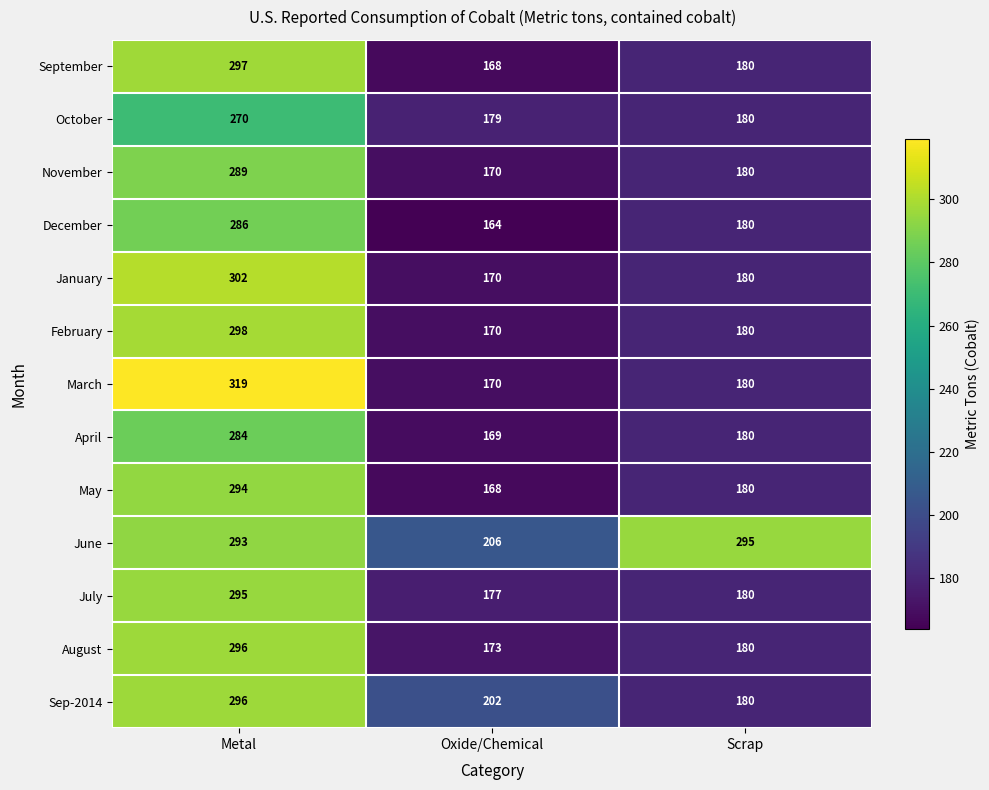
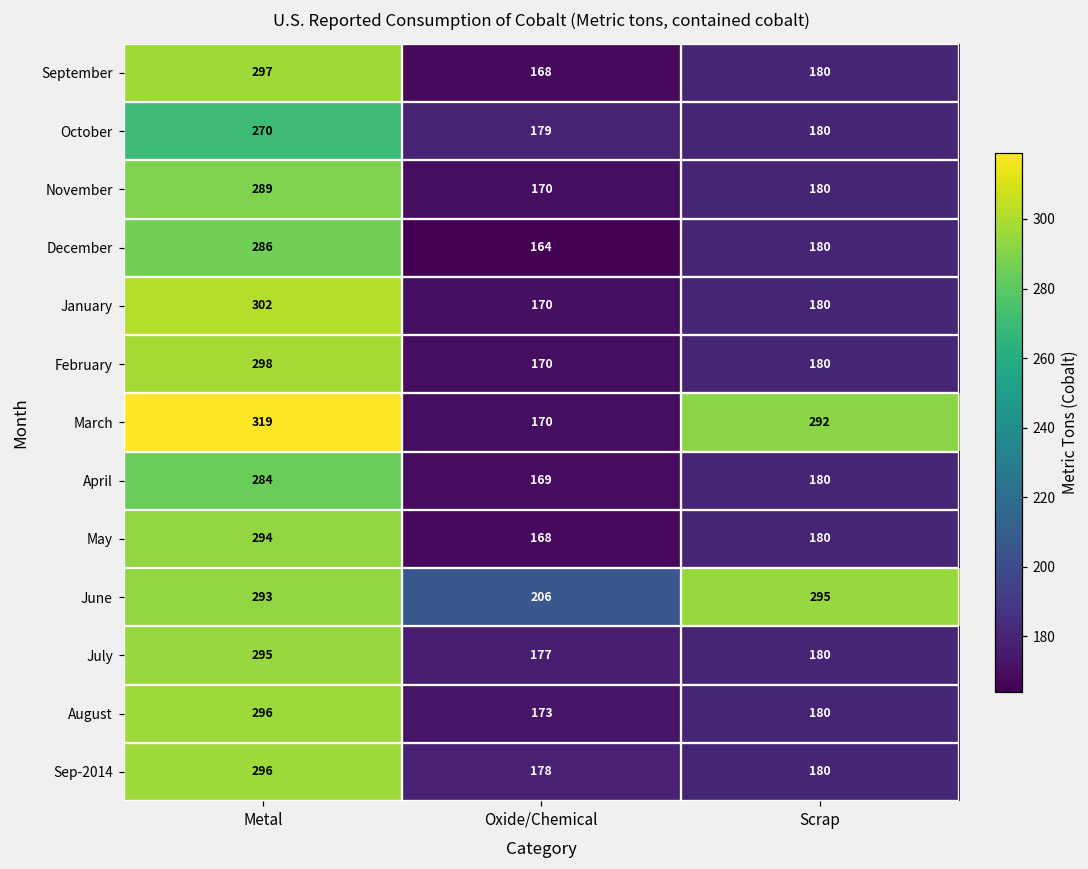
  {
    "September": {
      "Metal": 297,
      "Oxide/Chemical": 168,
      "Scrap": 180
    },
    "October": {
      "Metal": 270,
      "Oxide/Chemical": 179,
      "Scrap": 180
    },
    "November": {
      "Metal": 289,
      "Oxide/Chemical": 170,
      "Scrap": 180
    },
    "December": {
      "Metal": 286,
      "Oxide/Chemical": 164,
      "Scrap": 180
    },
    "January": {
      "Metal": 302,
      "Oxide/Chemical": 170,
      "Scrap": 180
    },
    "February": {
      "Metal": 298,
      "Oxide/Chemical": 170,
      "Scrap": 180
    },
    "March": {
      "Metal": 319,
      "Oxide/Chemical": 170,
-     "Scrap": 180
+     "Scrap": 292
    },
    "April": {
      "Metal": 284,
      "Oxide/Chemical": 169,
      "Scrap": 180
    },
    "May": {
      "Metal": 294,
      "Oxide/Chemical": 168,
      "Scrap": 180
    },
    "June": {
      "Metal": 293,
      "Oxide/Chemical": 206,
      "Scrap": 295
    },
    "July": {
      "Metal": 295,
      "Oxide/Chemical": 177,
      "Scrap": 180
    },
    "August": {
      "Metal": 296,
      "Oxide/Chemical": 173,
      "Scrap": 180
    },
    "Sep-2014": {
      "Metal": 296,
-     "Oxide/Chemical": 202,
+     "Oxide/Chemical": 178,
      "Scrap": 180
    }
  }
